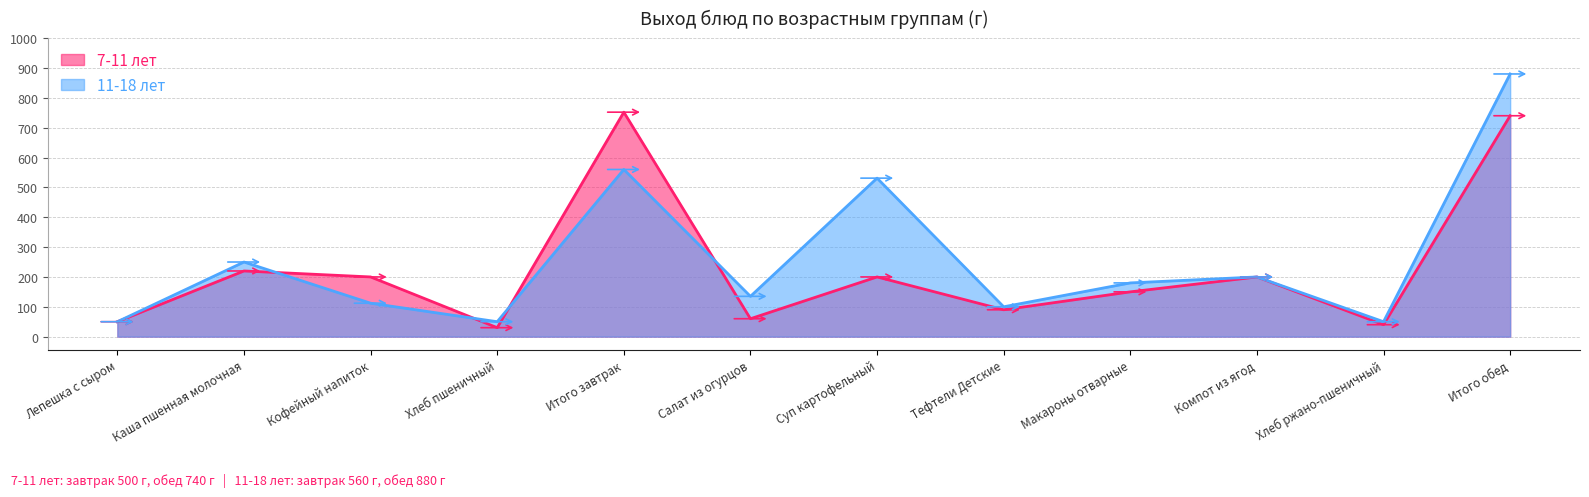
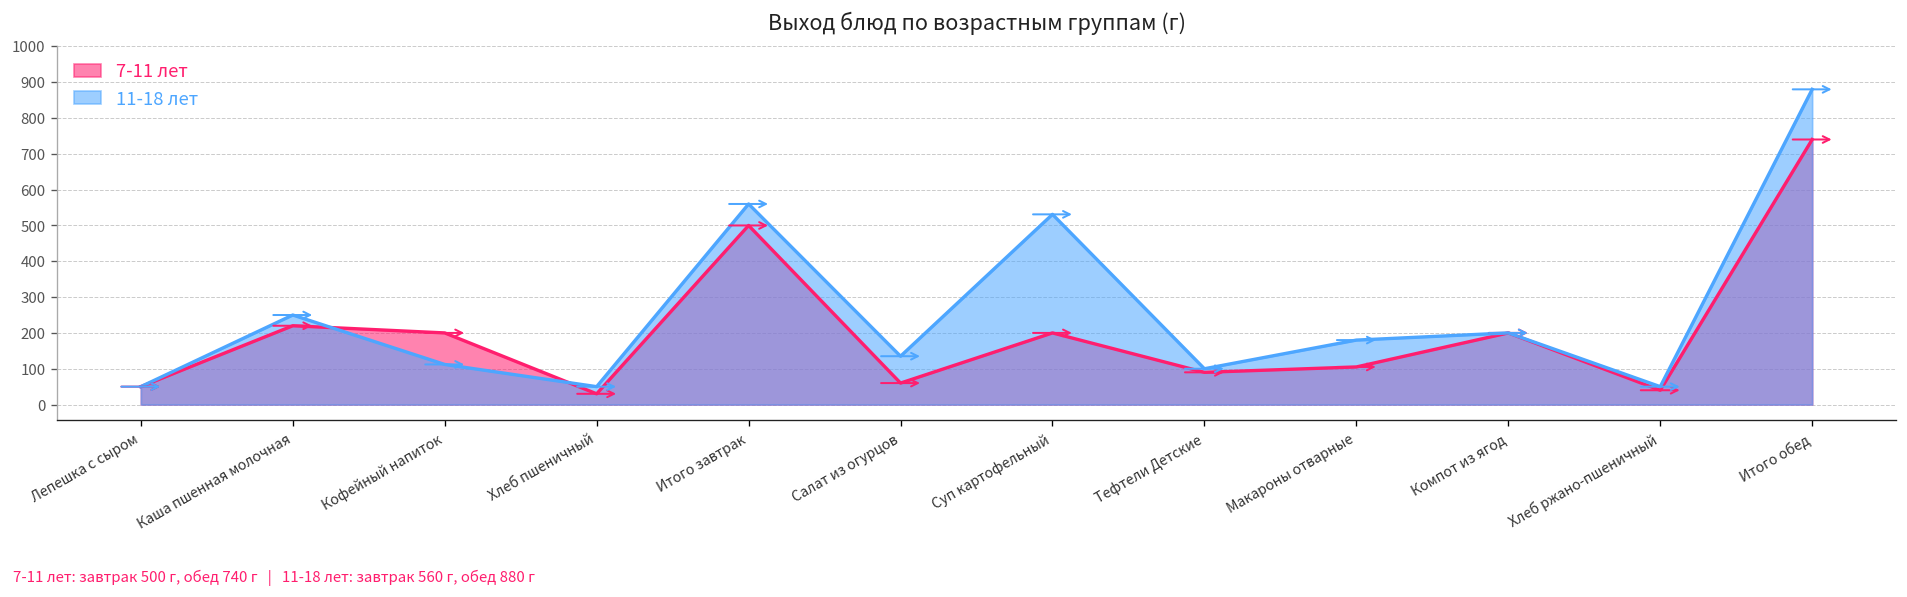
  {
    "7-11 лет": {
      "Каша пшенная молочная": 220,
      "Кофейный напиток": 200,
      "Хлеб пшеничный": 30,
-     "Итого завтрак": 750,
+     "Итого завтрак": 500,
      "Салат из огурцов": 60,
      "Суп картофельный": 200,
      "Тефтели Детские": 90,
-     "Макароны отварные": 150,
+     "Макароны отварные": 110,
      "Хлеб ржано-пшеничный": 40,
      "Итого обед": 740
    },
    "11-18 лет": {
      "Каша пшенная молочная": 250,
      "Кофейный напиток": 110,
      "Хлеб пшеничный": 50,
      "Итого завтрак": 560,
      "Салат из огурцов": 140,
      "Суп картофельный": 530,
      "Тефтели Детские": 100,
      "Макароны отварные": 180,
      "Хлеб ржано-пшеничный": 50,
      "Итого обед": 880
    }
  }
